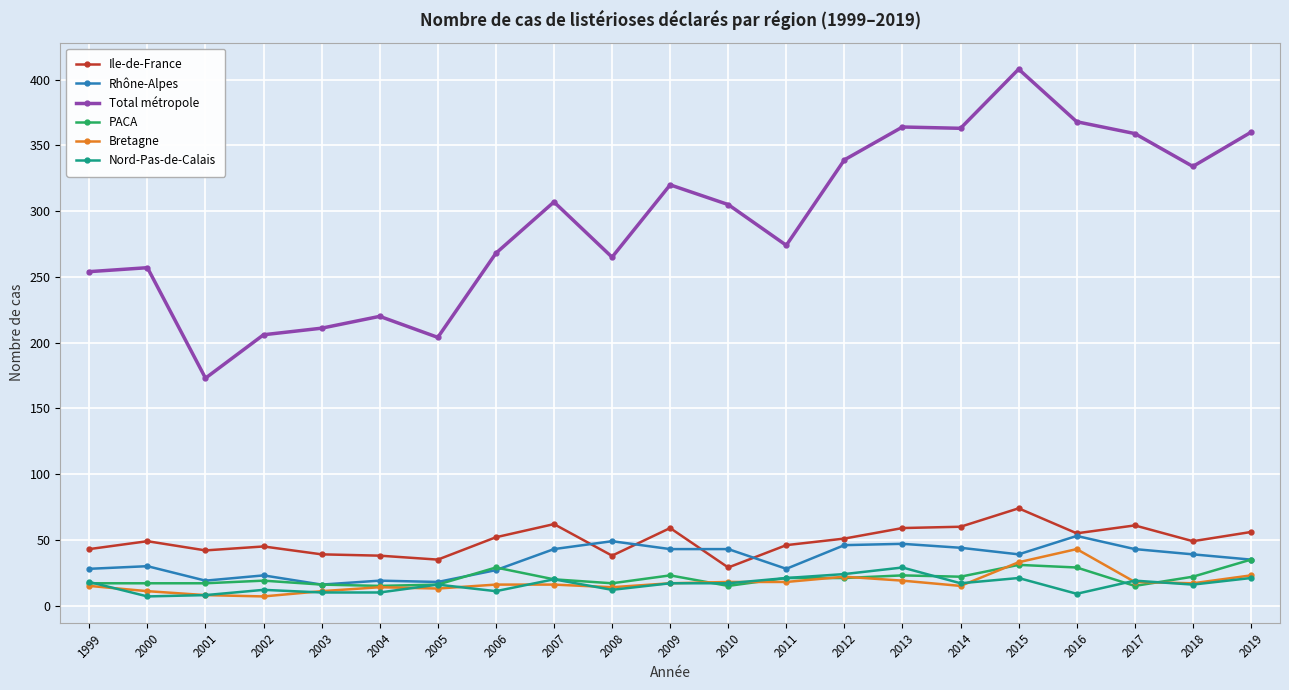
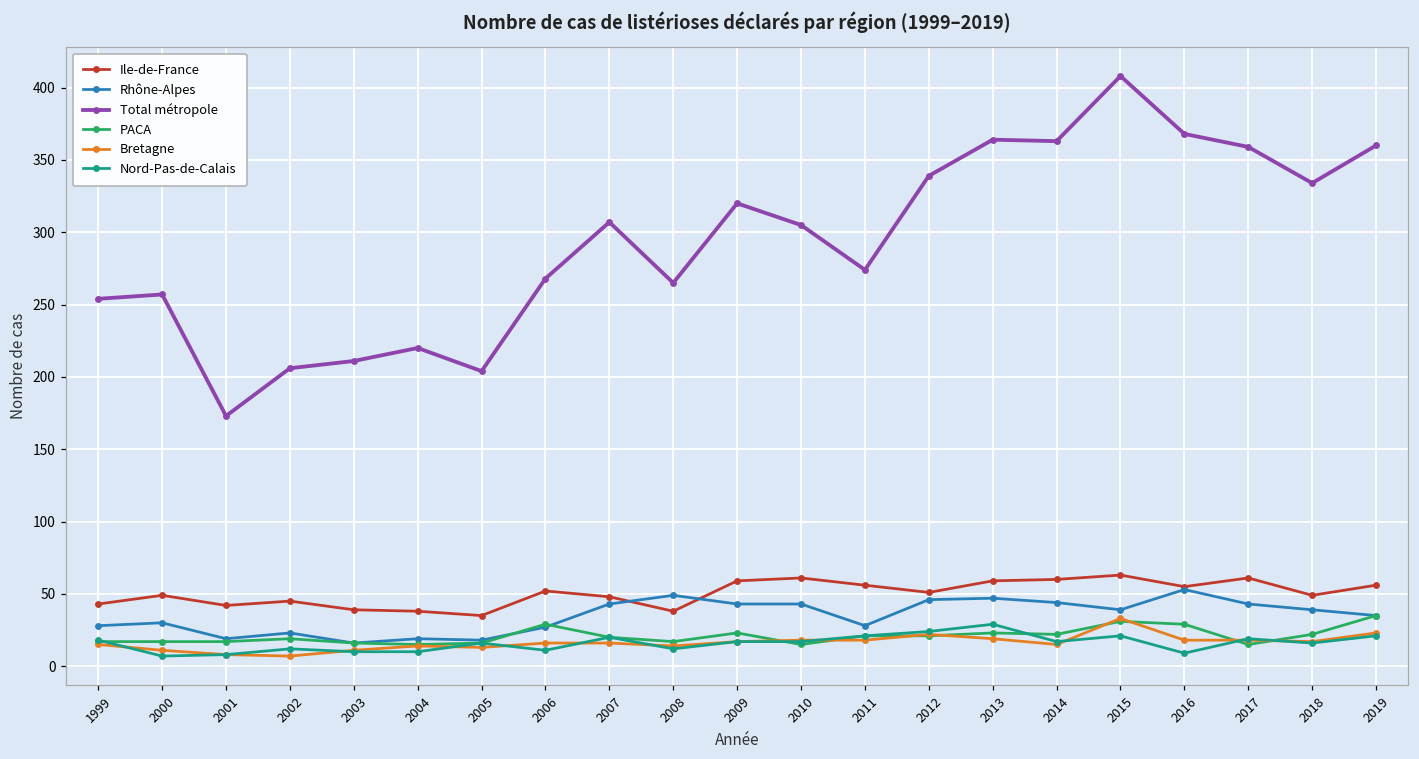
  {
    "Ile-de-France": {
      "1999": 43,
      "2000": 49,
      "2001": 42,
      "2002": 45,
      "2003": 39,
      "2004": 38,
      "2005": 35,
      "2006": 52,
-     "2007": 62,
+     "2007": 48,
      "2008": 38,
      "2009": 59,
-     "2010": 29,
-     "2011": 46,
+     "2010": 61,
+     "2011": 56,
      "2012": 51,
      "2013": 59,
      "2014": 60,
-     "2015": 74,
+     "2015": 63,
      "2016": 55,
      "2017": 61,
      "2018": 49,
      "2019": 56
    },
    "Rhône-Alpes": {
      "1999": 28,
      "2000": 30,
      "2001": 19,
      "2002": 23,
      "2004": 19,
      "2005": 18,
      "2006": 27,
      "2007": 43,
      "2008": 49,
      "2009": 43,
      "2010": 43,
      "2011": 28,
      "2012": 46,
      "2013": 47,
      "2014": 44,
      "2015": 39,
      "2016": 53,
      "2017": 43,
      "2018": 39
    },
    "Total métropole": {
      "1999": 254,
      "2000": 257,
      "2001": 173,
      "2002": 206,
      "2003": 211,
      "2004": 220,
      "2005": 204,
      "2006": 268,
      "2007": 307,
      "2008": 265,
      "2009": 320,
      "2010": 305,
      "2011": 274,
      "2012": 339,
      "2013": 364,
      "2014": 363,
      "2015": 408,
      "2016": 368,
      "2017": 359,
      "2018": 334,
      "2019": 360
    },
    "Bretagne": {
      "1999": 15,
      "2000": 11,
      "2002": 7,
      "2005": 13,
      "2006": 16,
      "2007": 16,
      "2008": 14,
      "2011": 18,
      "2013": 19,
      "2014": 15,
      "2015": 33,
-     "2016": 43,
+     "2016": 18,
      "2019": 23
    }
  }
